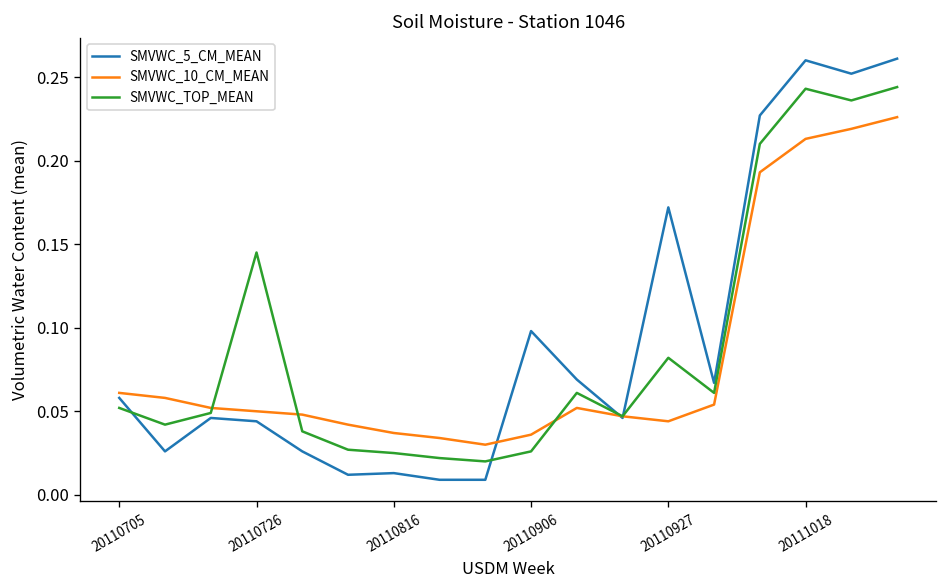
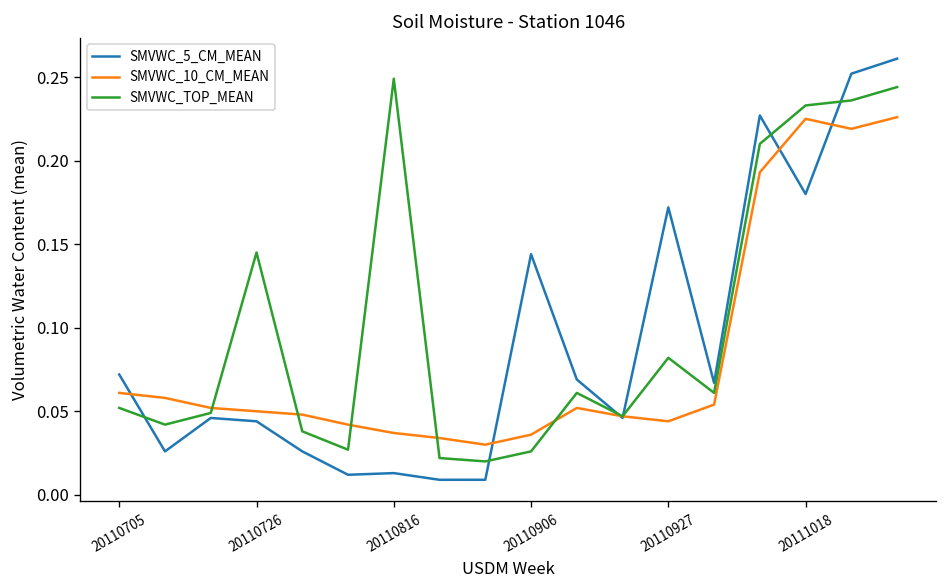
  {
    "SMVWC_5_CM_MEAN": {
-     "20110705": 0.058,
+     "20110705": 0.072,
      "20110726": 0.044,
      "20110816": 0.013,
-     "20110906": 0.098,
+     "20110906": 0.144,
      "20110927": 0.172,
-     "20111018": 0.26
+     "20111018": 0.18
    },
    "SMVWC_10_CM_MEAN": {
      "20110705": 0.061,
      "20110726": 0.050,
      "20110816": 0.037,
      "20110906": 0.036,
      "20110927": 0.044,
-     "20111018": 0.213
+     "20111018": 0.225
    },
    "SMVWC_TOP_MEAN": {
      "20110705": 0.052,
      "20110726": 0.145,
-     "20110816": 0.025,
+     "20110816": 0.249,
      "20110906": 0.026,
      "20110927": 0.082,
-     "20111018": 0.243
+     "20111018": 0.233
    }
  }
